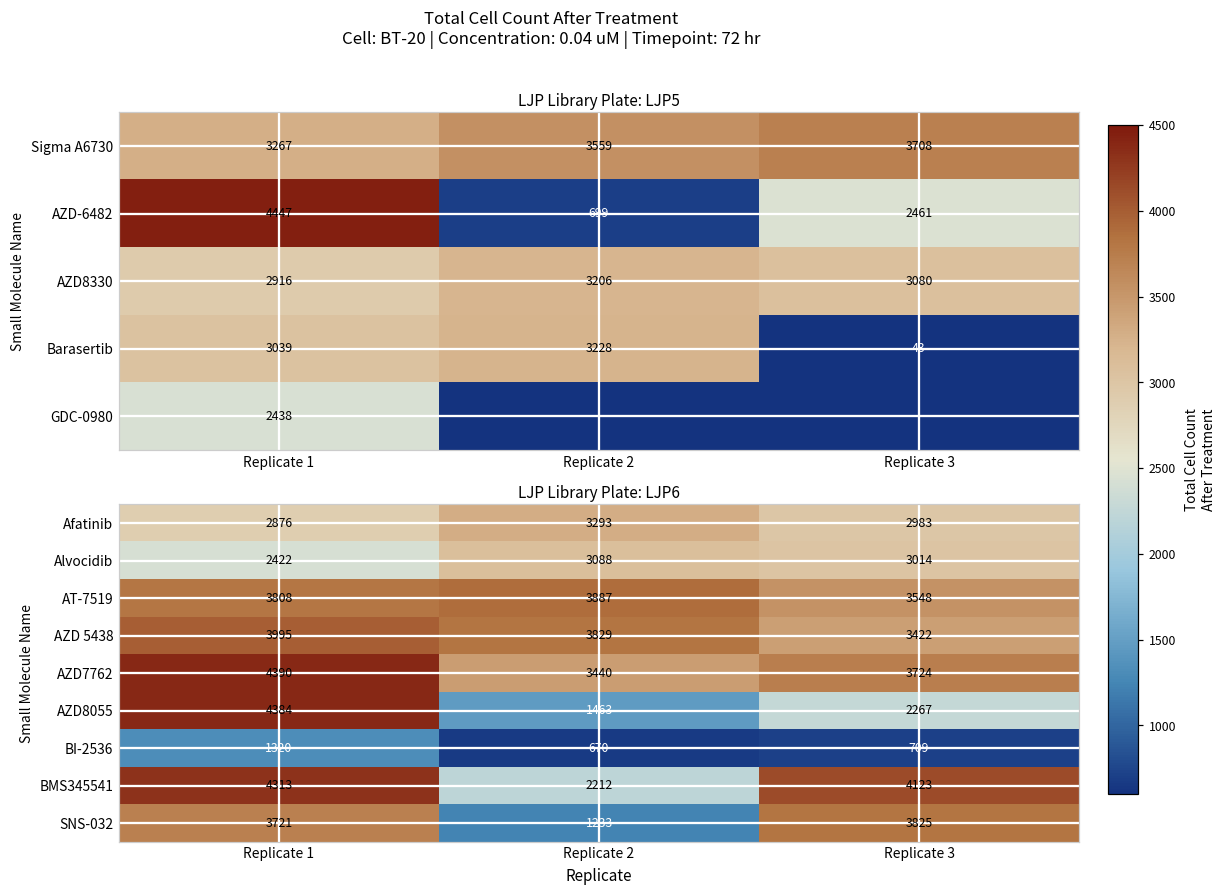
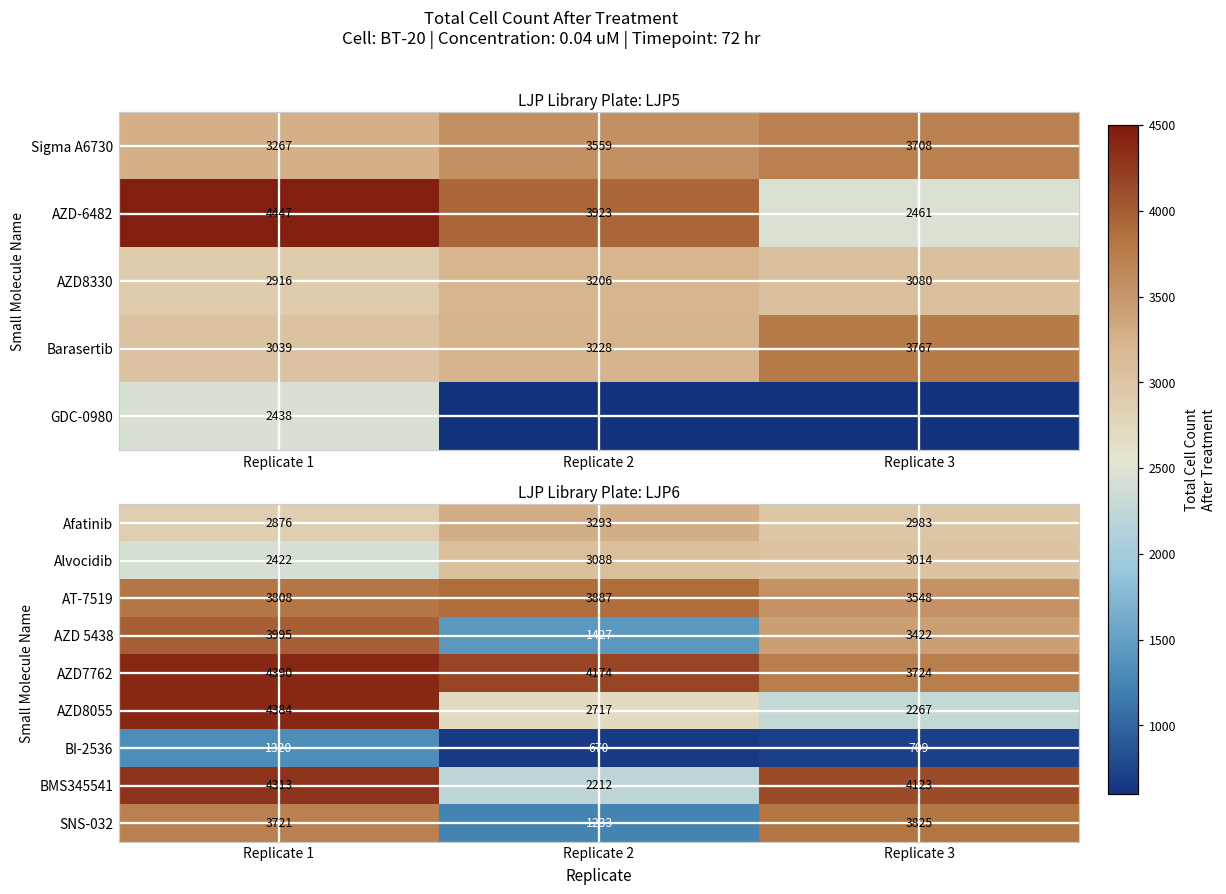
  {
    "LJP Library Plate: LJP5": {
      "Sigma A6730": {
        "Replicate 1": 3267,
        "Replicate 2": 3559,
        "Replicate 3": 3708
      },
      "AZD-6482": {
        "Replicate 1": 4447,
-       "Replicate 2": 699,
+       "Replicate 2": 3923,
        "Replicate 3": 2461
      },
      "AZD8330": {
        "Replicate 1": 2916,
        "Replicate 2": 3206,
        "Replicate 3": 3080
      },
      "Barasertib": {
        "Replicate 1": 3039,
        "Replicate 2": 3228,
-       "Replicate 3": 43
+       "Replicate 3": 3767
      },
      "GDC-0980": {
        "Replicate 1": 2438
      }
    },
    "LJP Library Plate: LJP6": {
      "Afatinib": {
        "Replicate 1": 2876,
        "Replicate 2": 3293,
        "Replicate 3": 2983
      },
      "Alvocidib": {
        "Replicate 1": 2422,
        "Replicate 2": 3088,
        "Replicate 3": 3014
      },
      "AT-7519": {
        "Replicate 1": 3808,
        "Replicate 2": 3887,
        "Replicate 3": 3548
      },
      "AZD 5438": {
        "Replicate 1": 3995,
-       "Replicate 2": 3829,
+       "Replicate 2": 1427,
        "Replicate 3": 3422
      },
      "AZD7762": {
        "Replicate 1": 4390,
-       "Replicate 2": 3440,
+       "Replicate 2": 4174,
        "Replicate 3": 3724
      },
      "AZD8055": {
        "Replicate 1": 4384,
-       "Replicate 2": 1463,
+       "Replicate 2": 2717,
        "Replicate 3": 2267
      },
      "BI-2536": {
        "Replicate 1": 1320,
        "Replicate 2": 670,
        "Replicate 3": 709
      },
      "BMS345541": {
        "Replicate 1": 4313,
        "Replicate 2": 2212,
        "Replicate 3": 4123
      },
      "SNS-032": {
        "Replicate 1": 3721,
        "Replicate 2": 1233,
        "Replicate 3": 3825
      }
    }
  }
